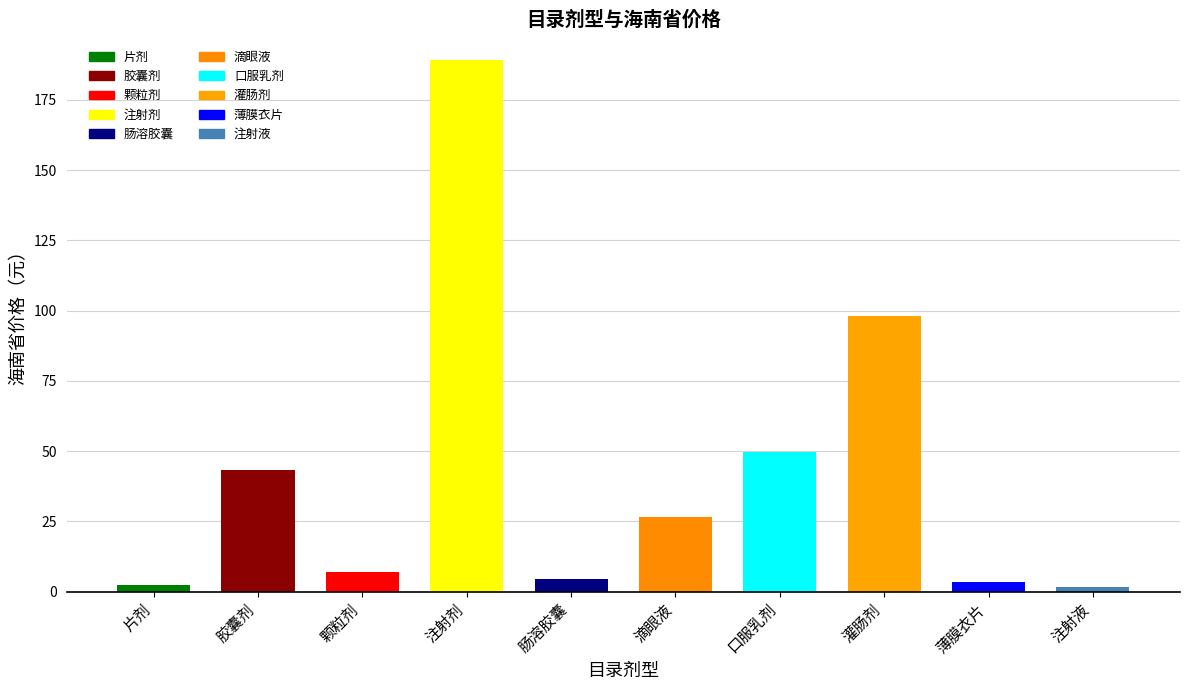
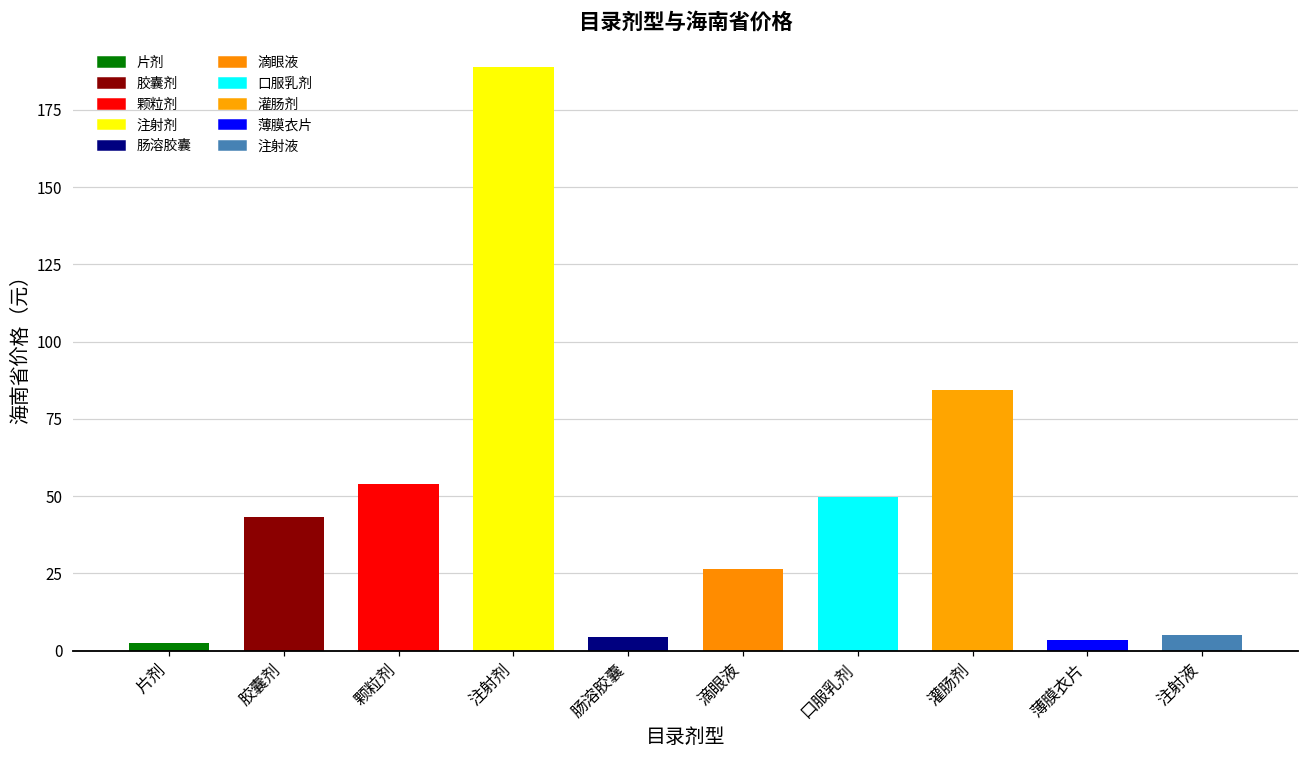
  {
    "片剂": 2,
    "胶囊剂": 43,
-   "颗粒剂": 7,
+   "颗粒剂": 54,
    "注射剂": 189,
    "肠溶胶囊": 5,
    "滴眼液": 26,
    "口服乳剂": 50,
-   "灌肠剂": 98,
+   "灌肠剂": 84,
    "薄膜衣片": 3,
-   "注射液": 2
+   "注射液": 5
  }
